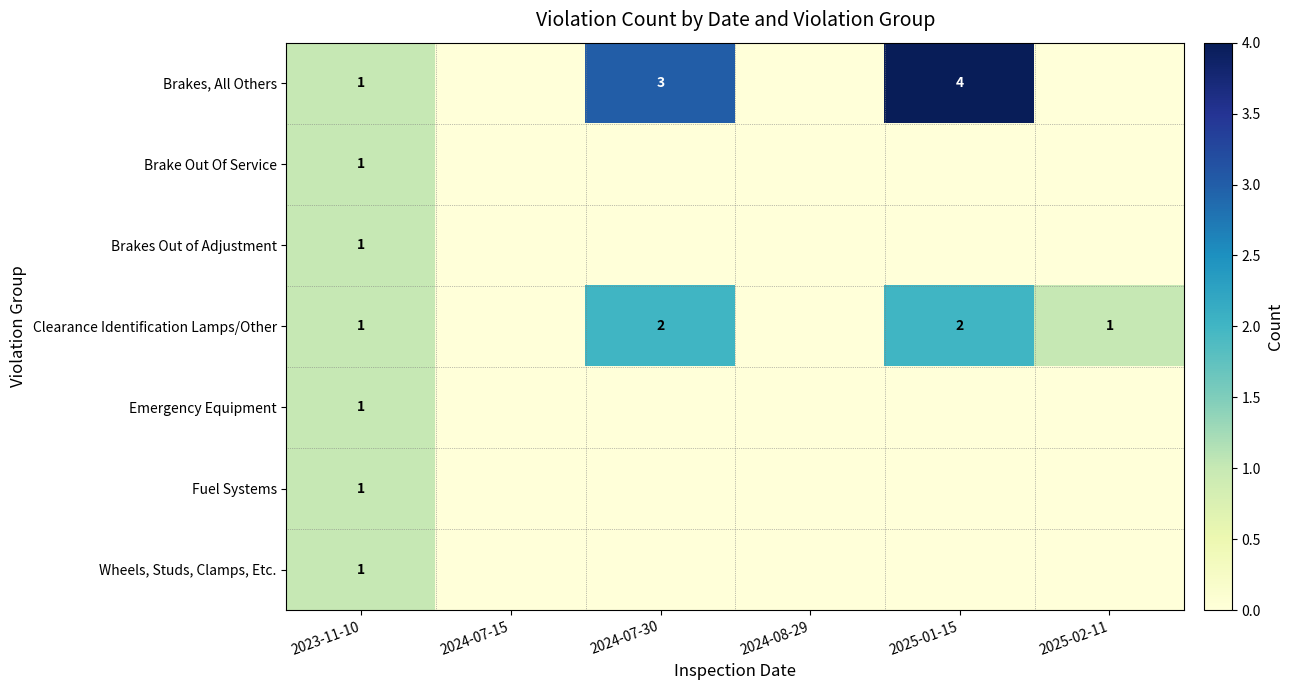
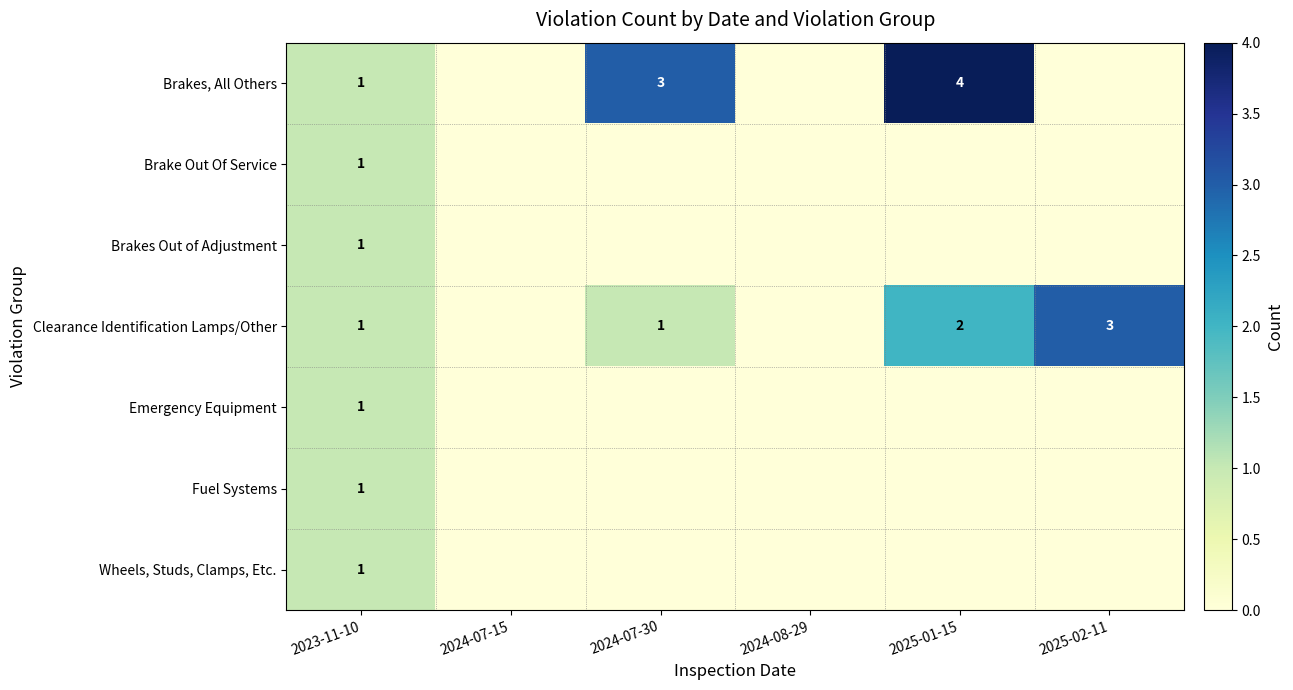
  {
    "Brakes, All Others": {
      "2023-11-10": 1,
      "2024-07-30": 3,
      "2025-01-15": 4
    },
    "Brake Out Of Service": {
      "2023-11-10": 1
    },
    "Brakes Out of Adjustment": {
      "2023-11-10": 1
    },
    "Clearance Identification Lamps/Other": {
      "2023-11-10": 1,
-     "2024-07-30": 2,
+     "2024-07-30": 1,
      "2025-01-15": 2,
-     "2025-02-11": 1
+     "2025-02-11": 3
    },
    "Emergency Equipment": {
      "2023-11-10": 1
    },
    "Fuel Systems": {
      "2023-11-10": 1
    },
    "Wheels, Studs, Clamps, Etc.": {
      "2023-11-10": 1
    }
  }
